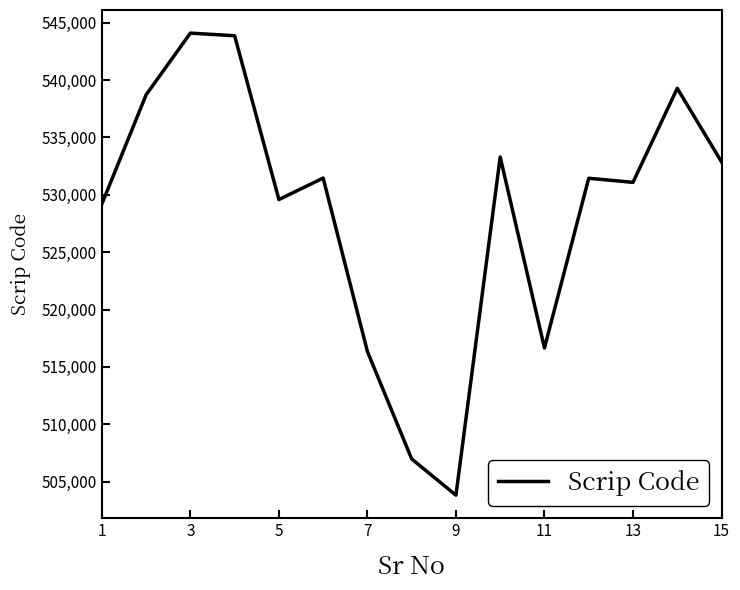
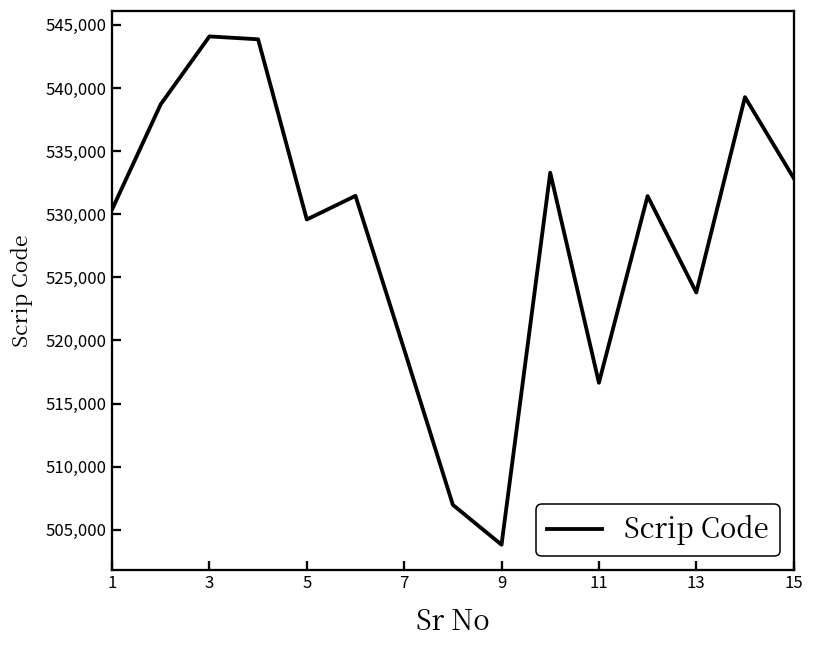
  {
-   "1": "529,200",
+   "1": "530,400",
    "3": "544,100",
    "5": "529,600",
-   "7": "516,300",
+   "7": "519,300",
    "9": "503,800",
    "11": "516,600",
-   "13": "531,100",
+   "13": "523,800",
    "15": "532,900"
  }
